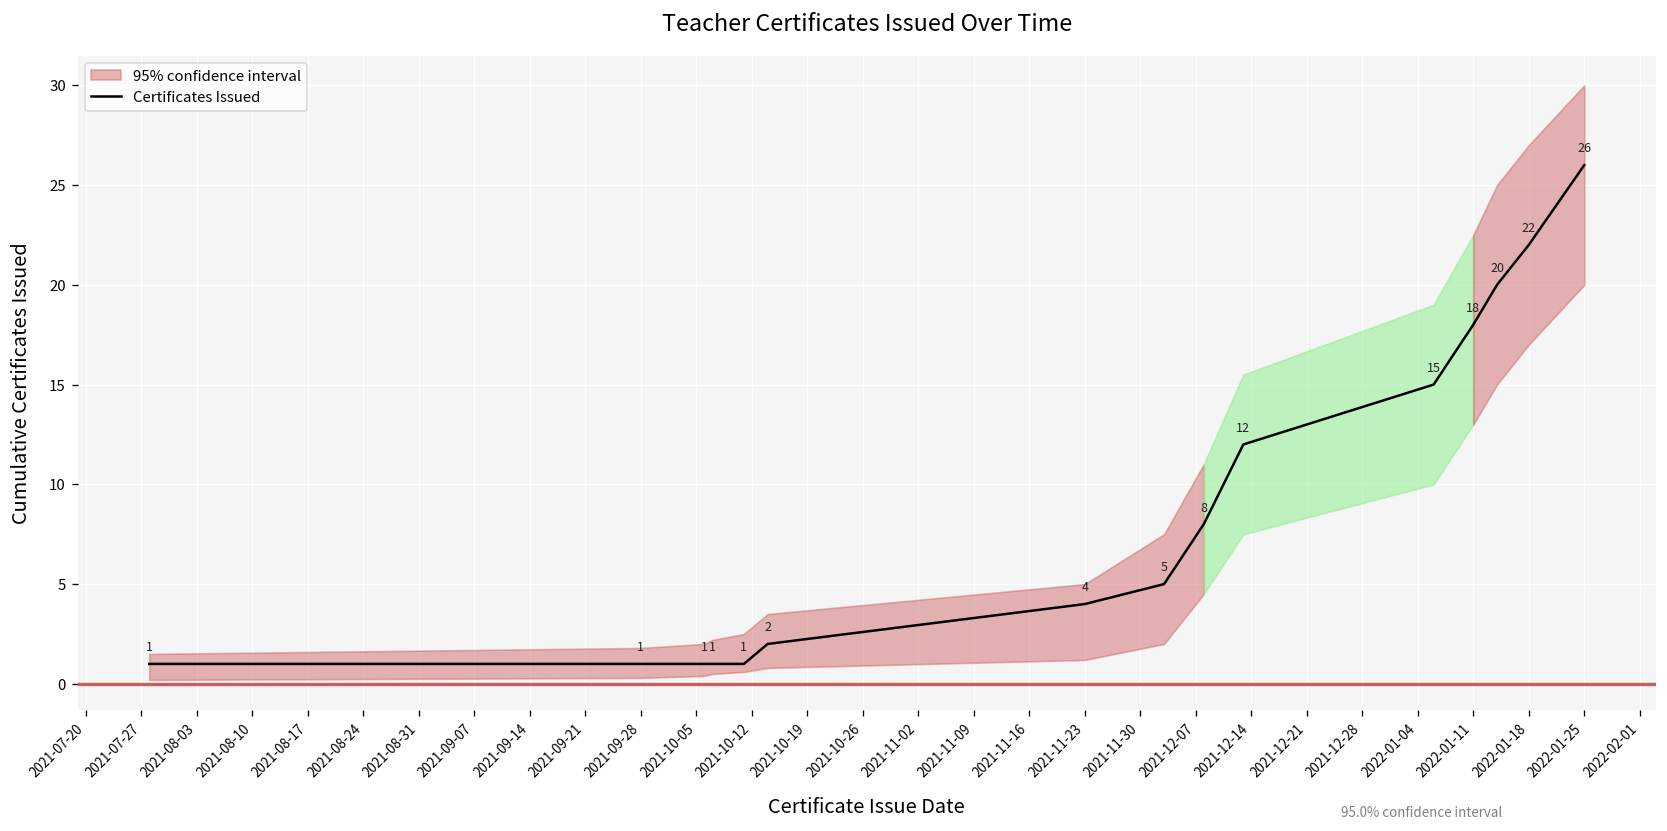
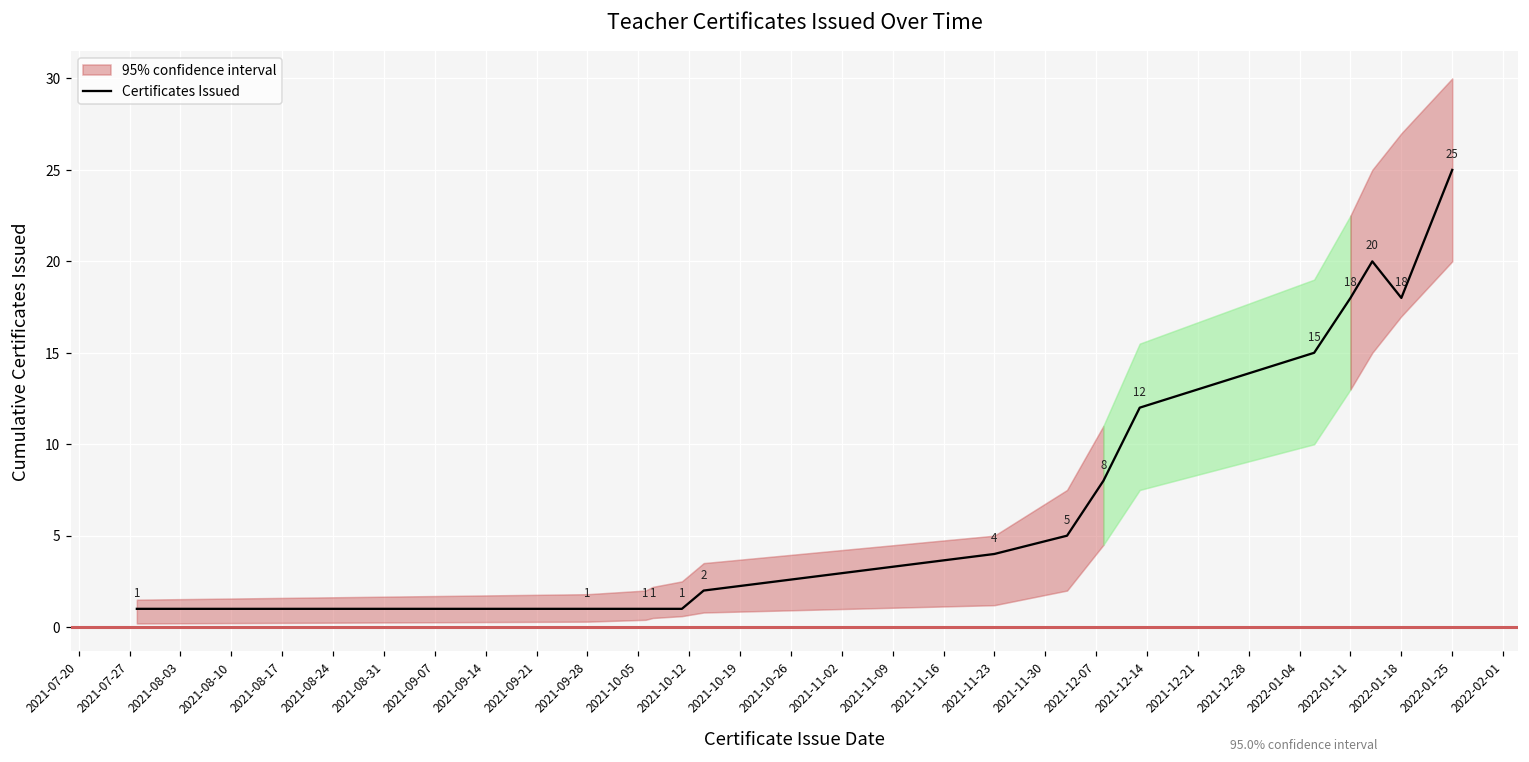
  {
    "Certificates Issued": {
      "2022-01-11": 18,
-     "2022-01-18": 22,
-     "2022-01-25": 26
+     "2022-01-18": 18,
+     "2022-01-25": 25
    }
  }
